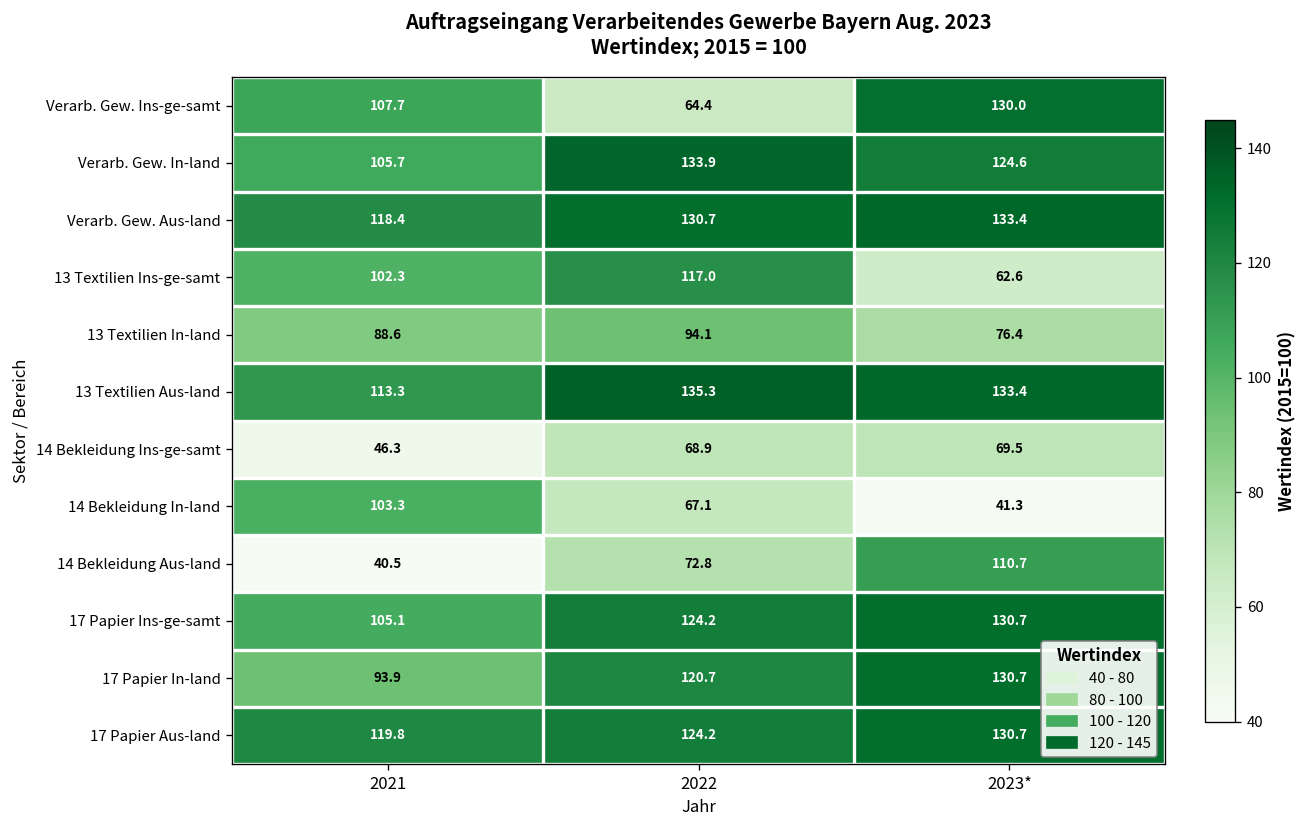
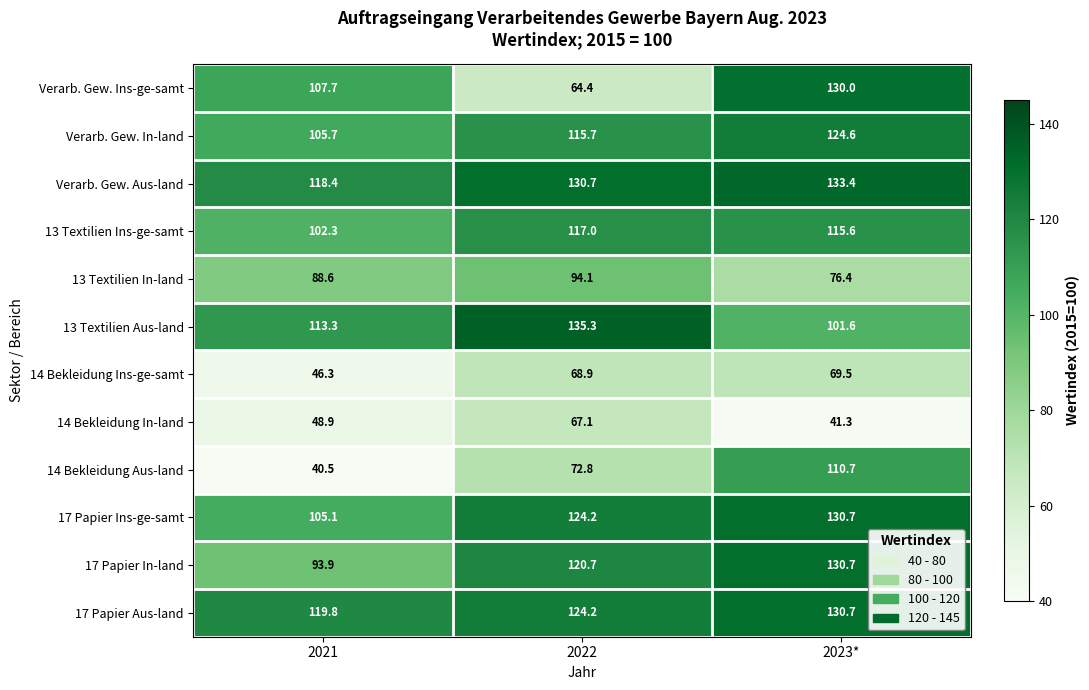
  {
    "Verarb. Gew. Ins-ge-samt": {
      "2021": 107.7,
      "2022": 64.4,
      "2023*": 130.0
    },
    "Verarb. Gew. In-land": {
      "2021": 105.7,
-     "2022": 133.9,
+     "2022": 115.7,
      "2023*": 124.6
    },
    "Verarb. Gew. Aus-land": {
      "2021": 118.4,
      "2022": 130.7,
      "2023*": 133.4
    },
    "13 Textilien Ins-ge-samt": {
      "2021": 102.3,
      "2022": 117.0,
-     "2023*": 62.6
+     "2023*": 115.6
    },
    "13 Textilien In-land": {
      "2021": 88.6,
      "2022": 94.1,
      "2023*": 76.4
    },
    "13 Textilien Aus-land": {
      "2021": 113.3,
      "2022": 135.3,
-     "2023*": 133.4
+     "2023*": 101.6
    },
    "14 Bekleidung Ins-ge-samt": {
      "2021": 46.3,
      "2022": 68.9,
      "2023*": 69.5
    },
    "14 Bekleidung In-land": {
-     "2021": 103.3,
+     "2021": 48.9,
      "2022": 67.1,
      "2023*": 41.3
    },
    "14 Bekleidung Aus-land": {
      "2021": 40.5,
      "2022": 72.8,
      "2023*": 110.7
    },
    "17 Papier Ins-ge-samt": {
      "2021": 105.1,
      "2022": 124.2,
      "2023*": 130.7
    },
    "17 Papier In-land": {
      "2021": 93.9,
      "2022": 120.7,
      "2023*": 130.7
    },
    "17 Papier Aus-land": {
      "2021": 119.8,
      "2022": 124.2,
      "2023*": 130.7
    }
  }
